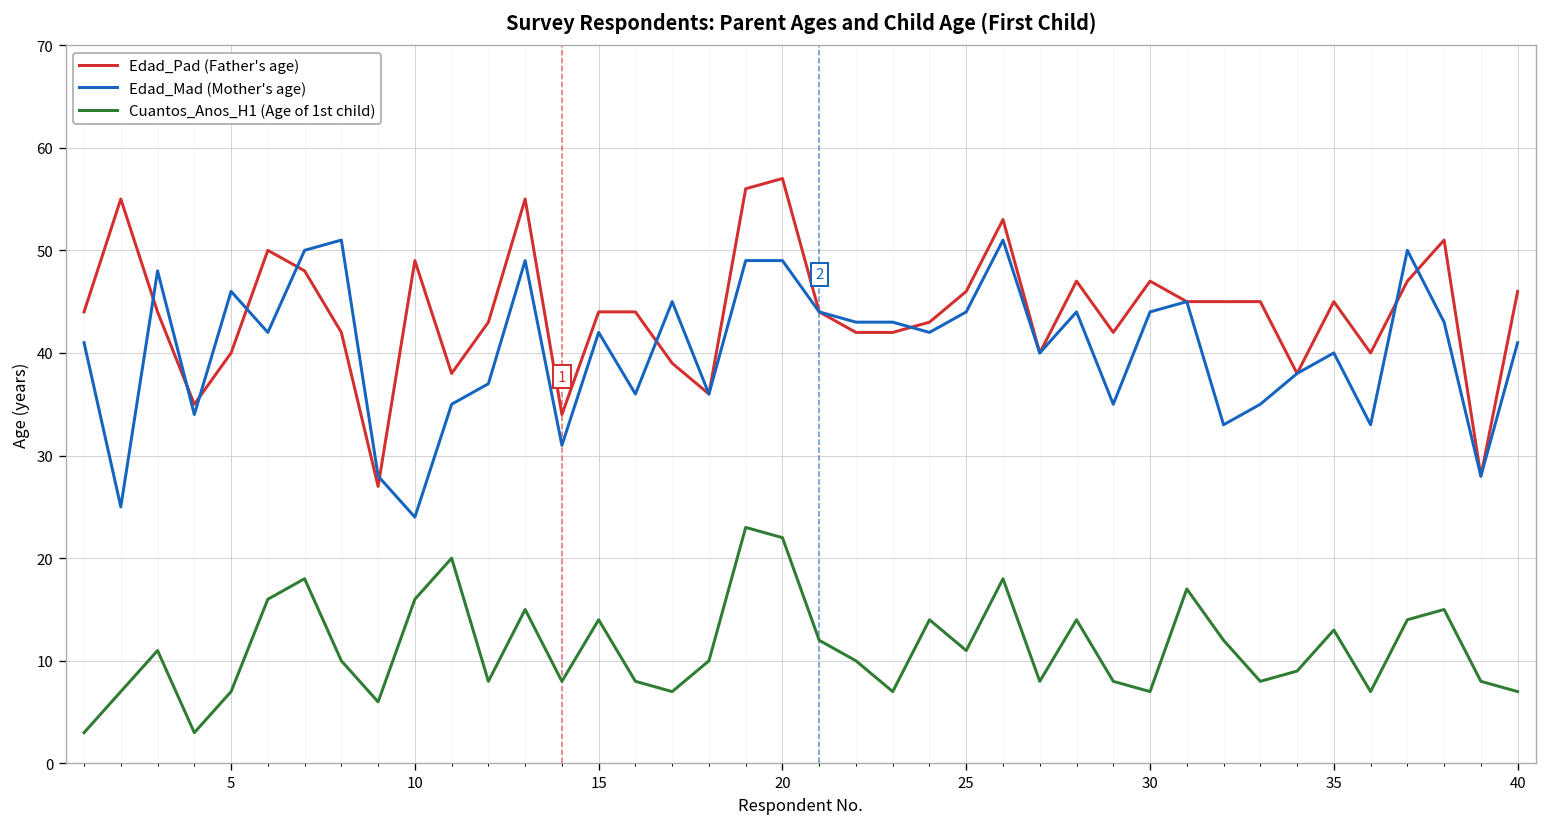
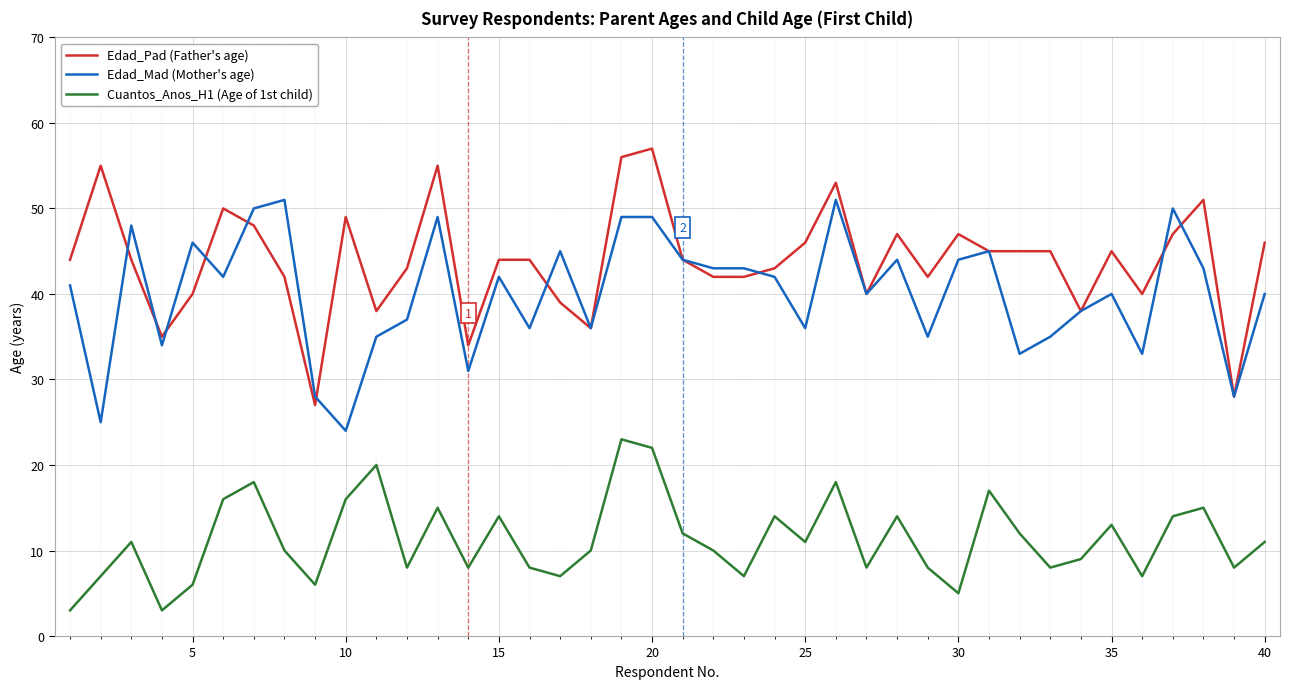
  {
    "Edad_Pad (Father's age)": {
      "5": 40,
      "10": 49,
      "15": 44,
      "20": 57,
      "25": 46,
      "30": 47,
      "35": 45,
      "40": 46
    },
    "Edad_Mad (Mother's age)": {
      "5": 46,
      "10": 24,
      "15": 42,
      "20": 49,
-     "25": 44,
+     "25": 36,
      "30": 44,
      "35": 40,
-     "40": 41
+     "40": 40
    },
    "Cuantos_Anos_H1 (Age of 1st child)": {
-     "5": 7,
+     "5": 6,
      "10": 16,
      "15": 14,
      "20": 22,
      "25": 11,
-     "30": 7,
+     "30": 5,
      "35": 13,
-     "40": 7
+     "40": 11
    }
  }
